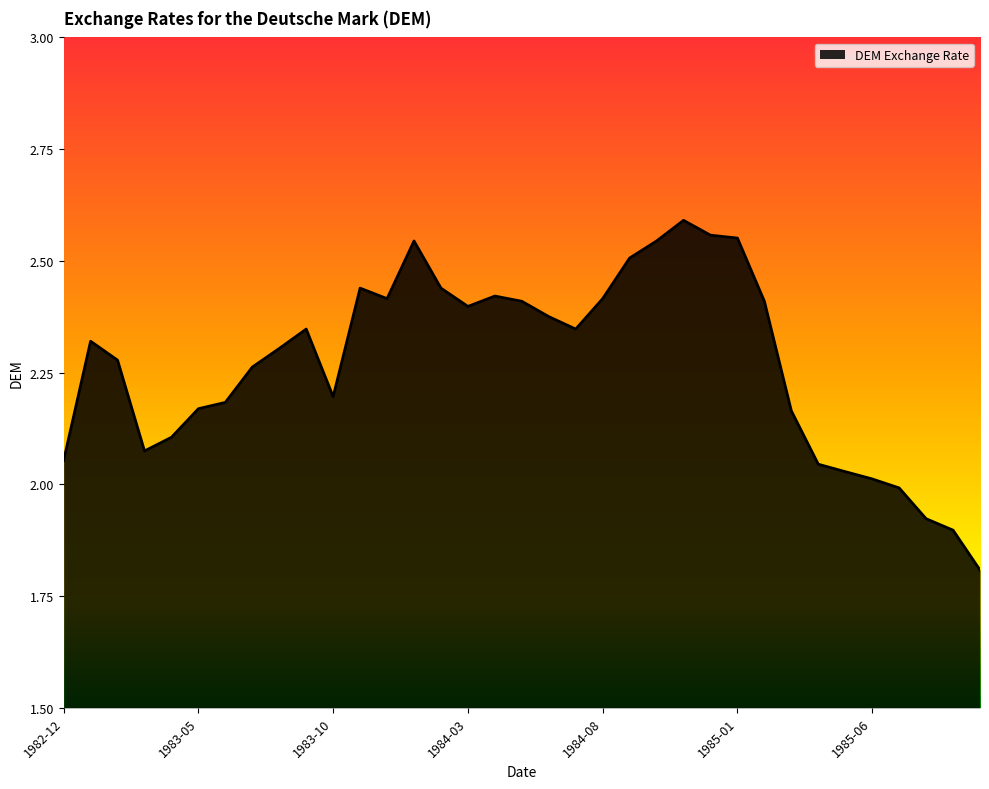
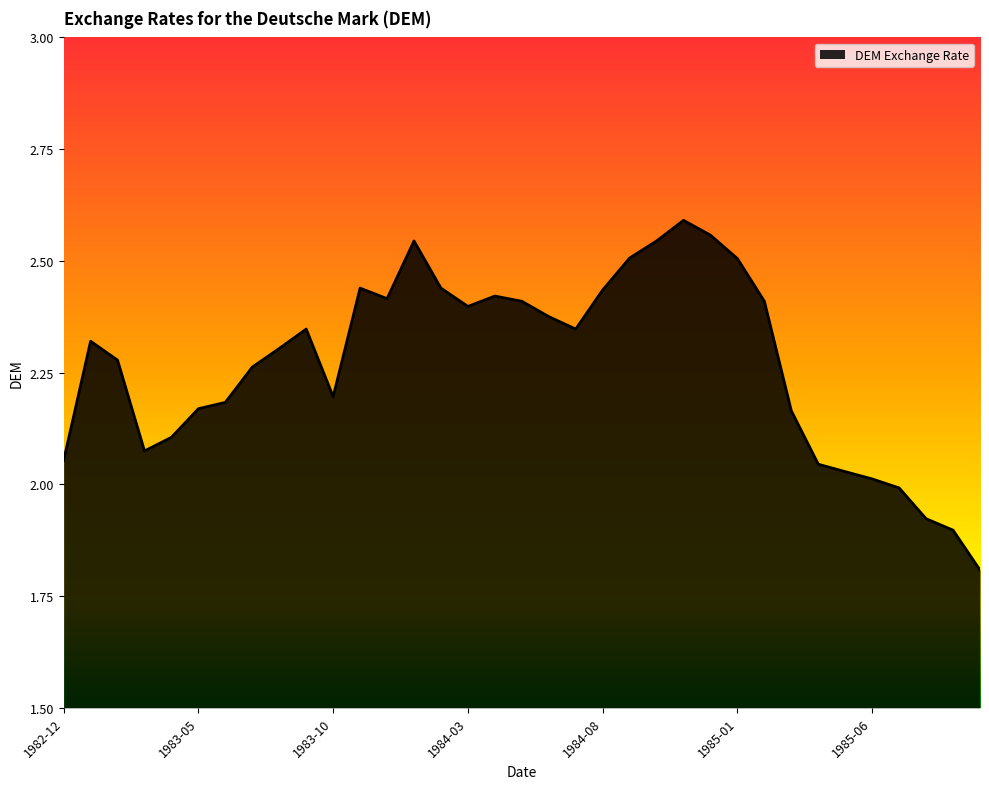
  {
    "1982-12": 2.05,
    "1983-05": 2.17,
    "1983-10": 2.20,
    "1984-03": 2.40,
-   "1984-08": 2.42,
-   "1985-01": 2.55,
+   "1984-08": 2.43,
+   "1985-01": 2.51,
    "1985-06": 2.01
  }
